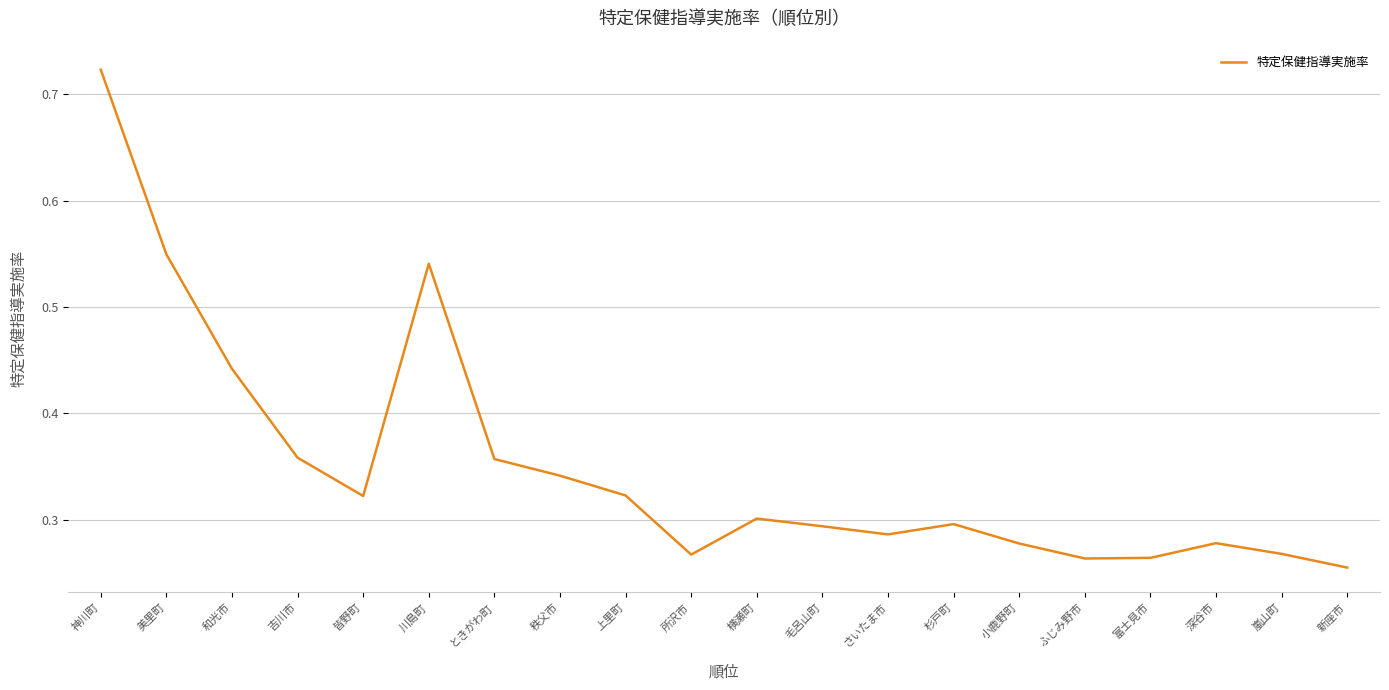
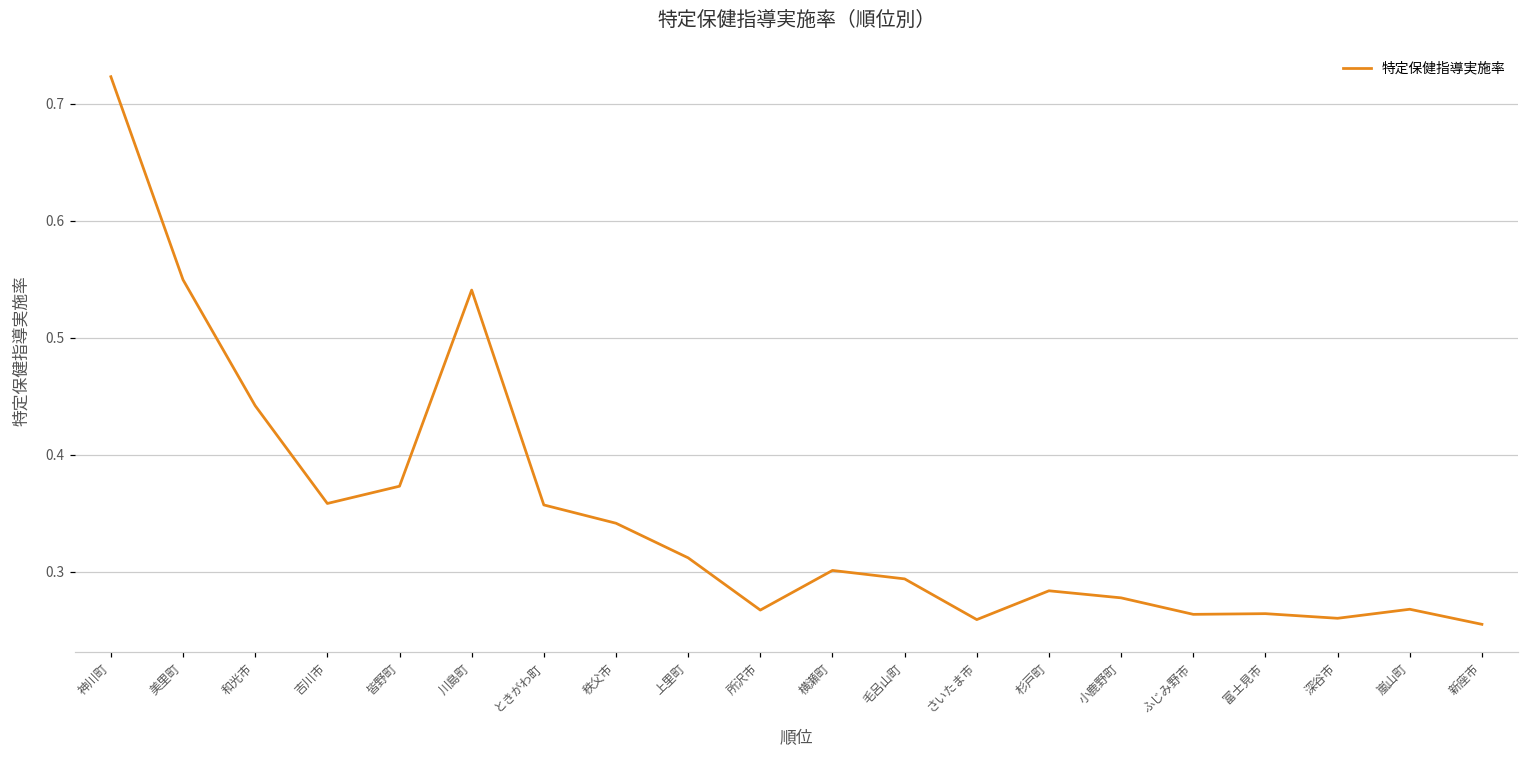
  {
    "神川町": 0.723,
    "美里町": 0.549,
    "和光市": 0.442,
    "吉川市": 0.358,
-   "皆野町": 0.322,
+   "皆野町": 0.373,
    "川島町": 0.541,
    "ときがわ町": 0.357,
    "秩父市": 0.342,
-   "上里町": 0.323,
+   "上里町": 0.312,
    "所沢市": 0.267,
    "横瀬町": 0.301,
    "毛呂山町": 0.294,
-   "さいたま市": 0.286,
-   "杉戸町": 0.296,
+   "さいたま市": 0.259,
+   "杉戸町": 0.284,
    "小鹿野町": 0.278,
    "ふじみ野市": 0.264,
    "富士見市": 0.264,
-   "深谷市": 0.278,
+   "深谷市": 0.260,
    "嵐山町": 0.268,
    "新座市": 0.255
  }
